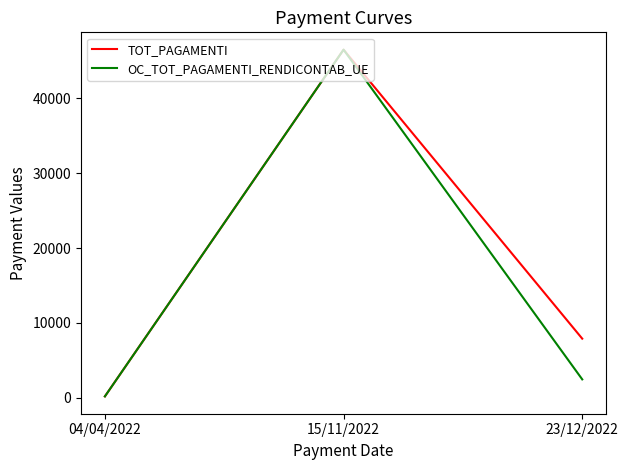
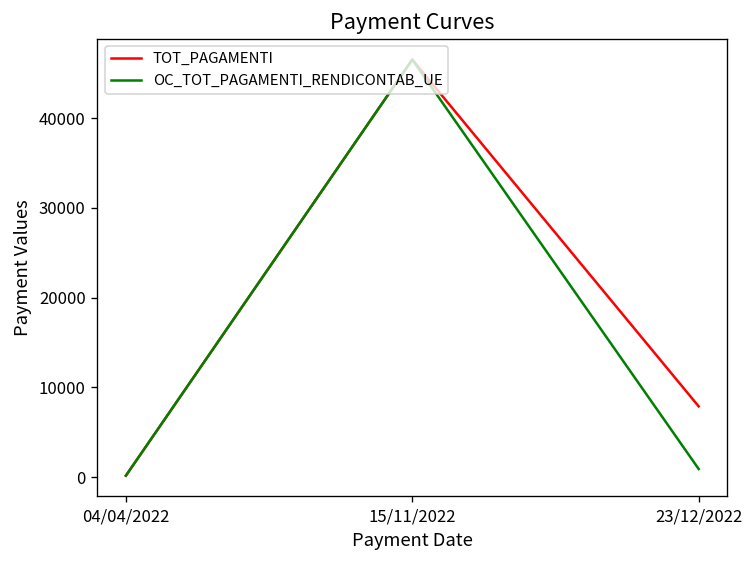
  {
    "TOT_PAGAMENTI": {
      "23/12/2022": 8000
    },
    "OC_TOT_PAGAMENTI_RENDICONTAB_UE": {
-     "23/12/2022": 2000
+     "23/12/2022": 1000
    }
  }
